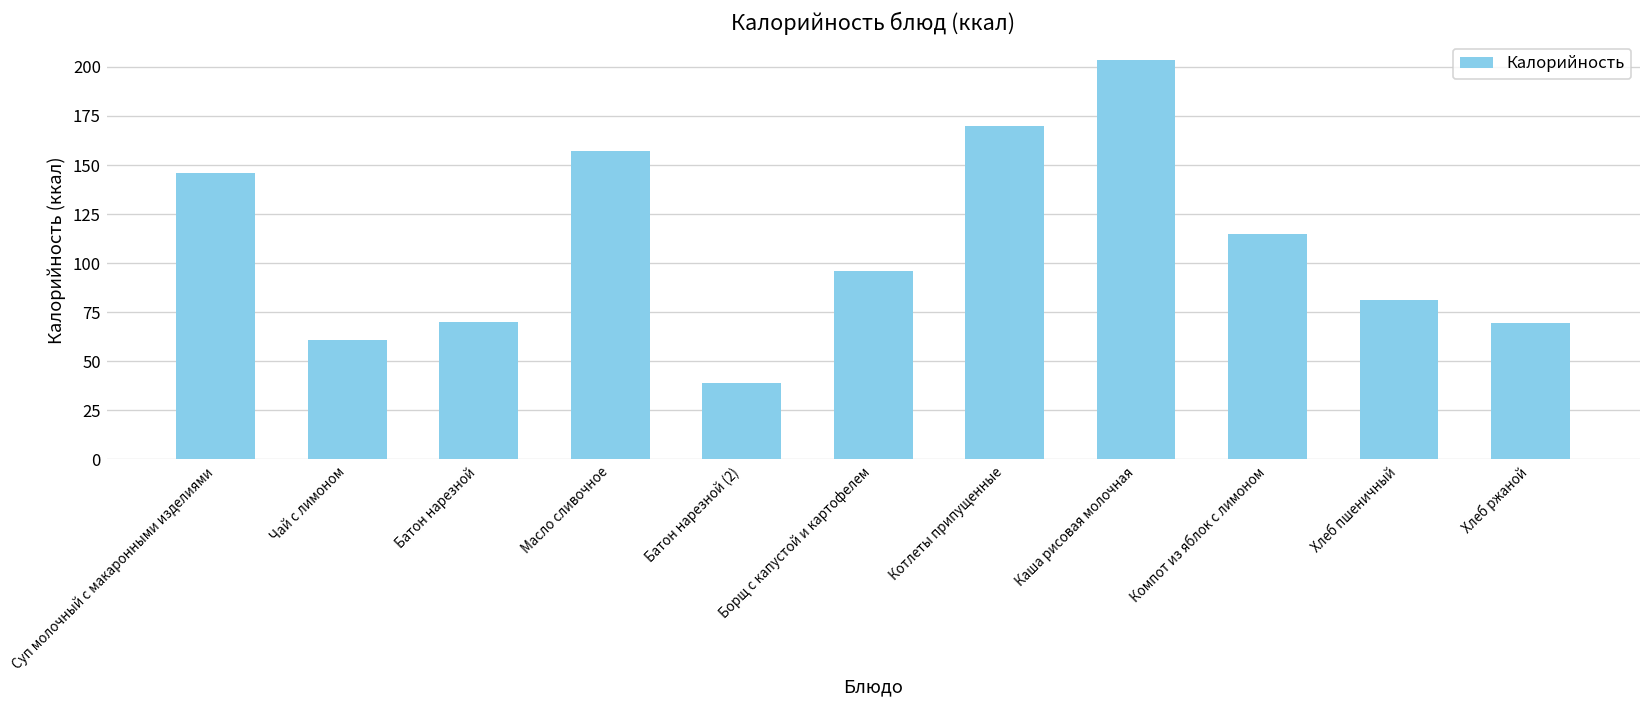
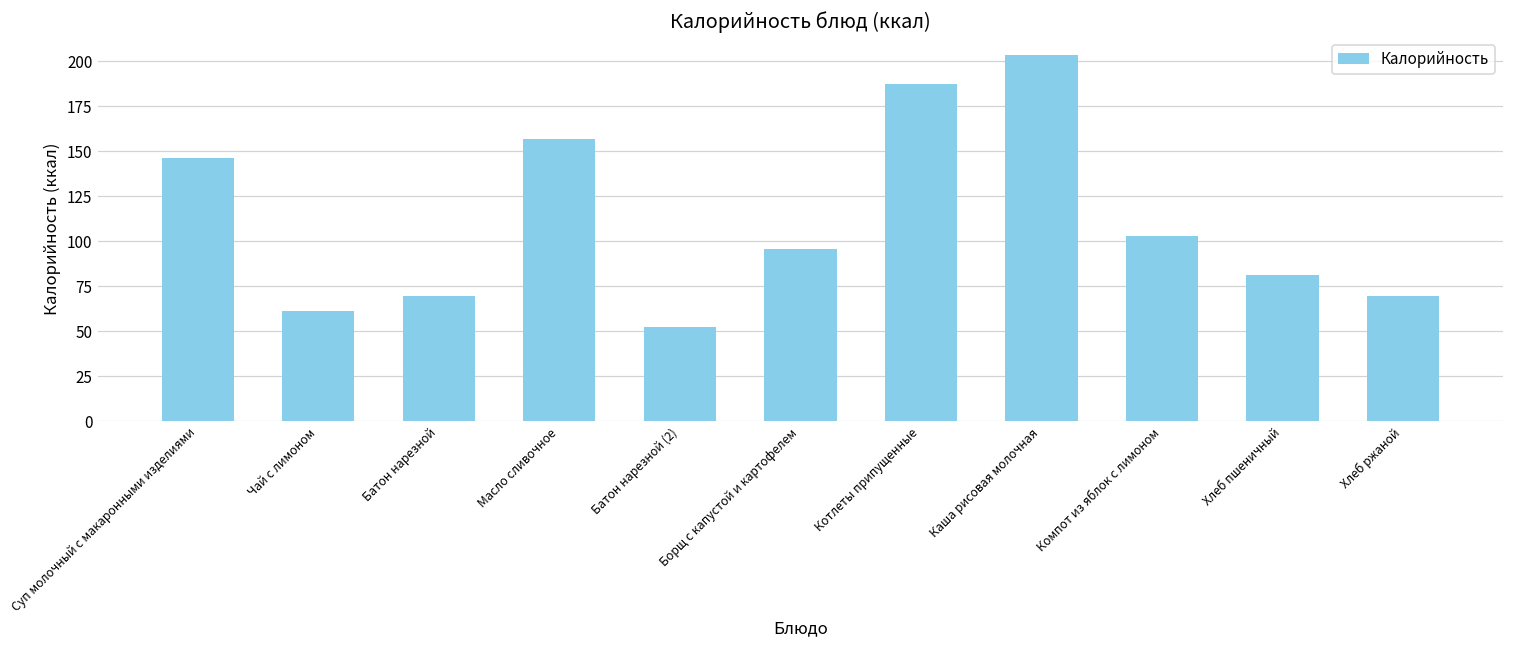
  {
    "Суп молочный с макаронными изделиями": 146,
    "Чай с лимоном": 61,
    "Батон нарезной": 70,
    "Масло сливочное": 157,
-   "Батон нарезной (2)": 39,
+   "Батон нарезной (2)": 52,
    "Борщ с капустой и картофелем": 96,
-   "Котлеты припущенные": 170,
+   "Котлеты припущенные": 188,
    "Каша рисовая молочная": 203,
-   "Компот из яблок с лимоном": 115,
+   "Компот из яблок с лимоном": 103,
    "Хлеб пшеничный": 81,
    "Хлеб ржаной": 70
  }
